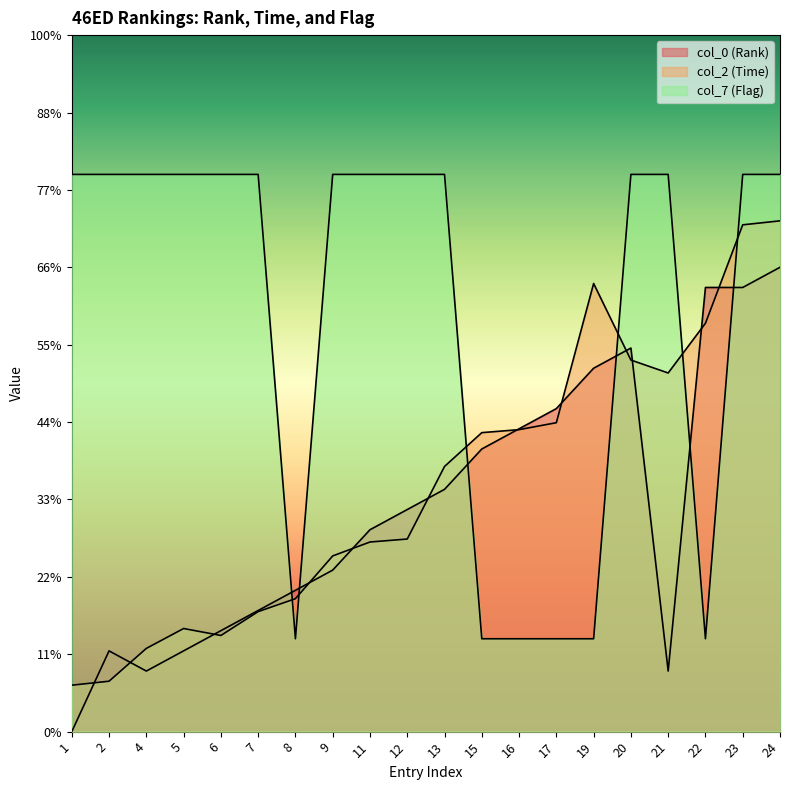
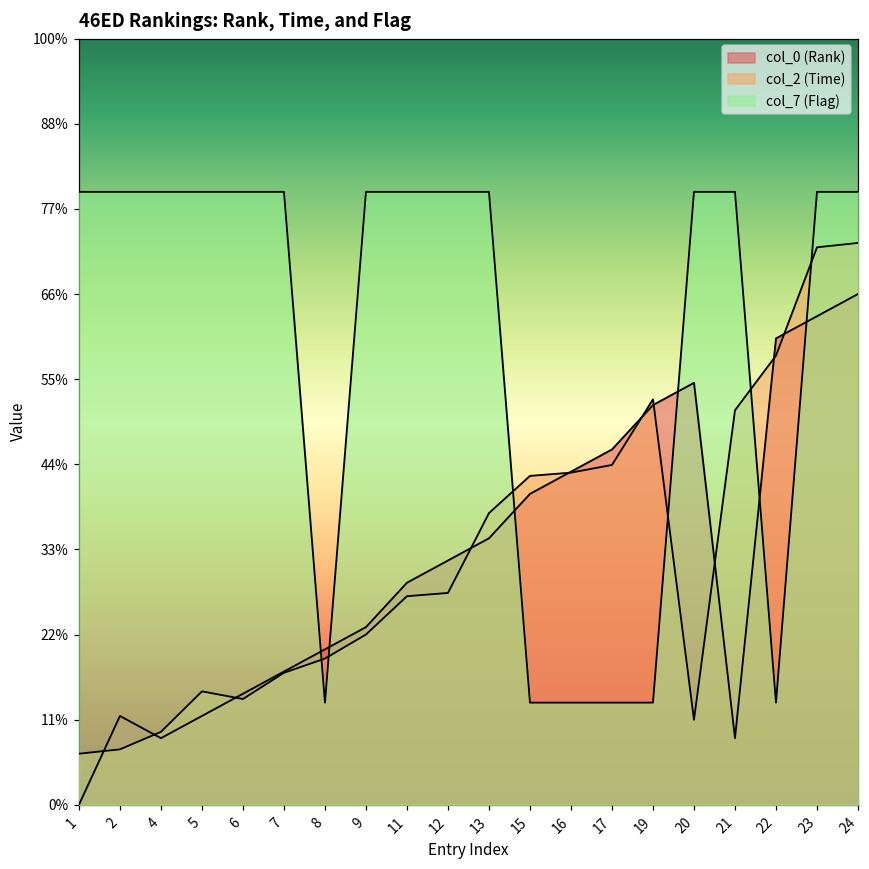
  {
    "col_0 (Rank)": {
      "1": "0%",
      "2": "12%",
      "4": "9%",
      "5": "12%",
      "6": "14%",
      "8": "20%",
      "9": "23%",
      "11": "29%",
      "12": "32%",
      "13": "35%",
      "15": "41%",
      "17": "46%",
      "19": "52%",
      "20": "55%",
      "21": "9%",
-     "22": "64%",
+     "22": "61%",
      "23": "64%",
      "24": "67%"
    },
    "col_2 (Time)": {
      "1": "7%",
      "2": "7%",
-     "4": "12%",
+     "4": "10%",
      "5": "15%",
      "6": "14%",
      "8": "19%",
-     "9": "25%",
+     "9": "22%",
      "11": "27%",
      "12": "28%",
      "13": "38%",
      "15": "43%",
      "17": "44%",
-     "19": "64%",
-     "20": "53%",
+     "19": "53%",
+     "20": "11%",
      "21": "51%",
      "22": "59%",
      "23": "73%",
      "24": "73%"
    },
    "col_7 (Flag)": {
      "1": "80%",
      "2": "80%",
      "4": "80%",
      "5": "80%",
      "6": "80%",
      "7": "80%",
      "8": "13%",
      "9": "80%",
      "11": "80%",
      "12": "80%",
      "13": "80%",
      "15": "13%",
      "16": "13%",
      "17": "13%",
      "19": "13%",
      "20": "80%",
      "21": "80%",
      "22": "13%",
      "23": "80%",
      "24": "80%"
    }
  }
